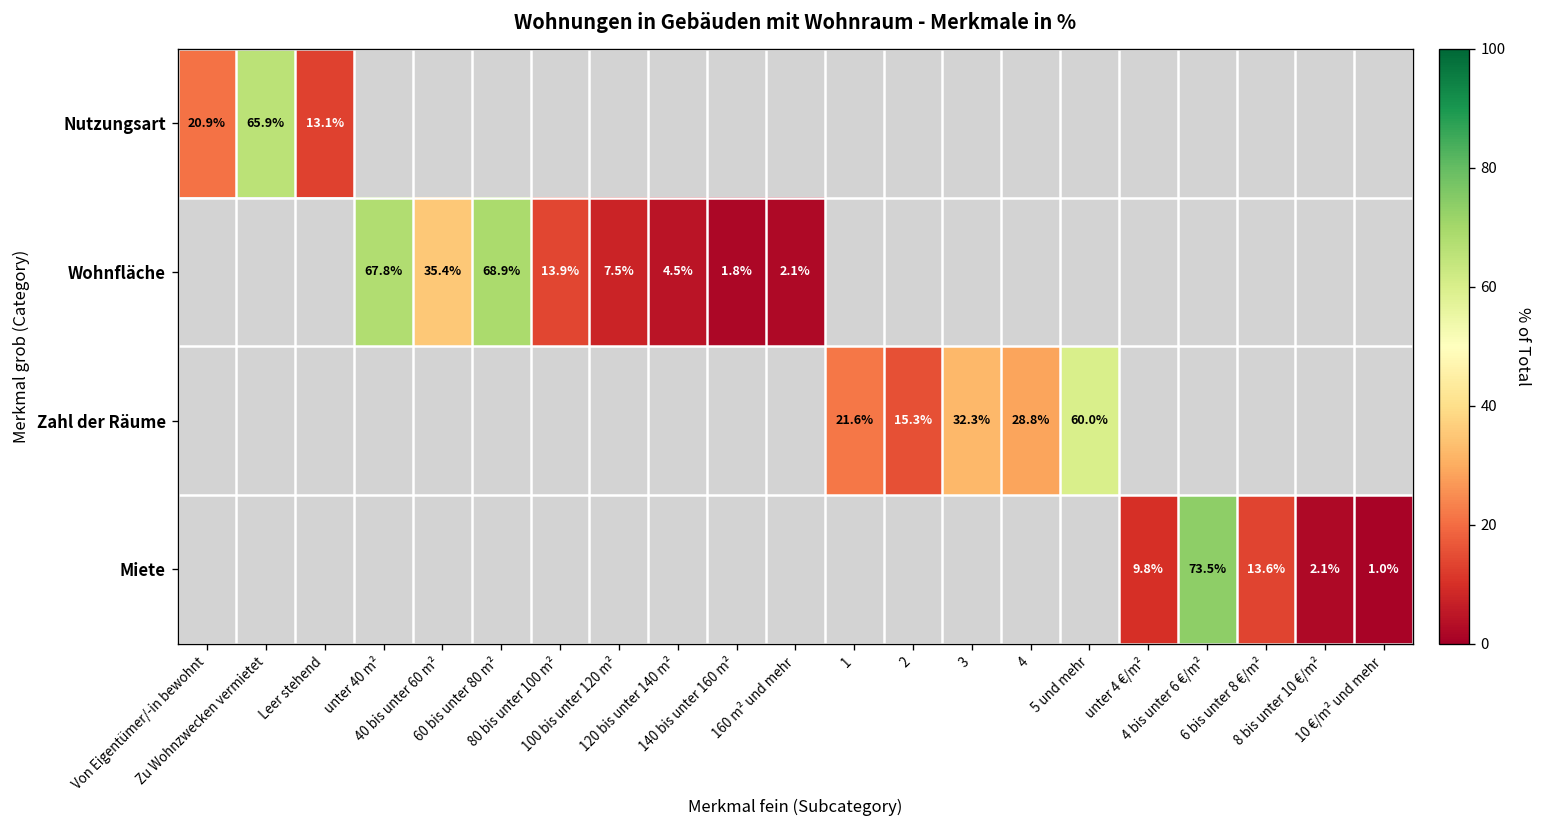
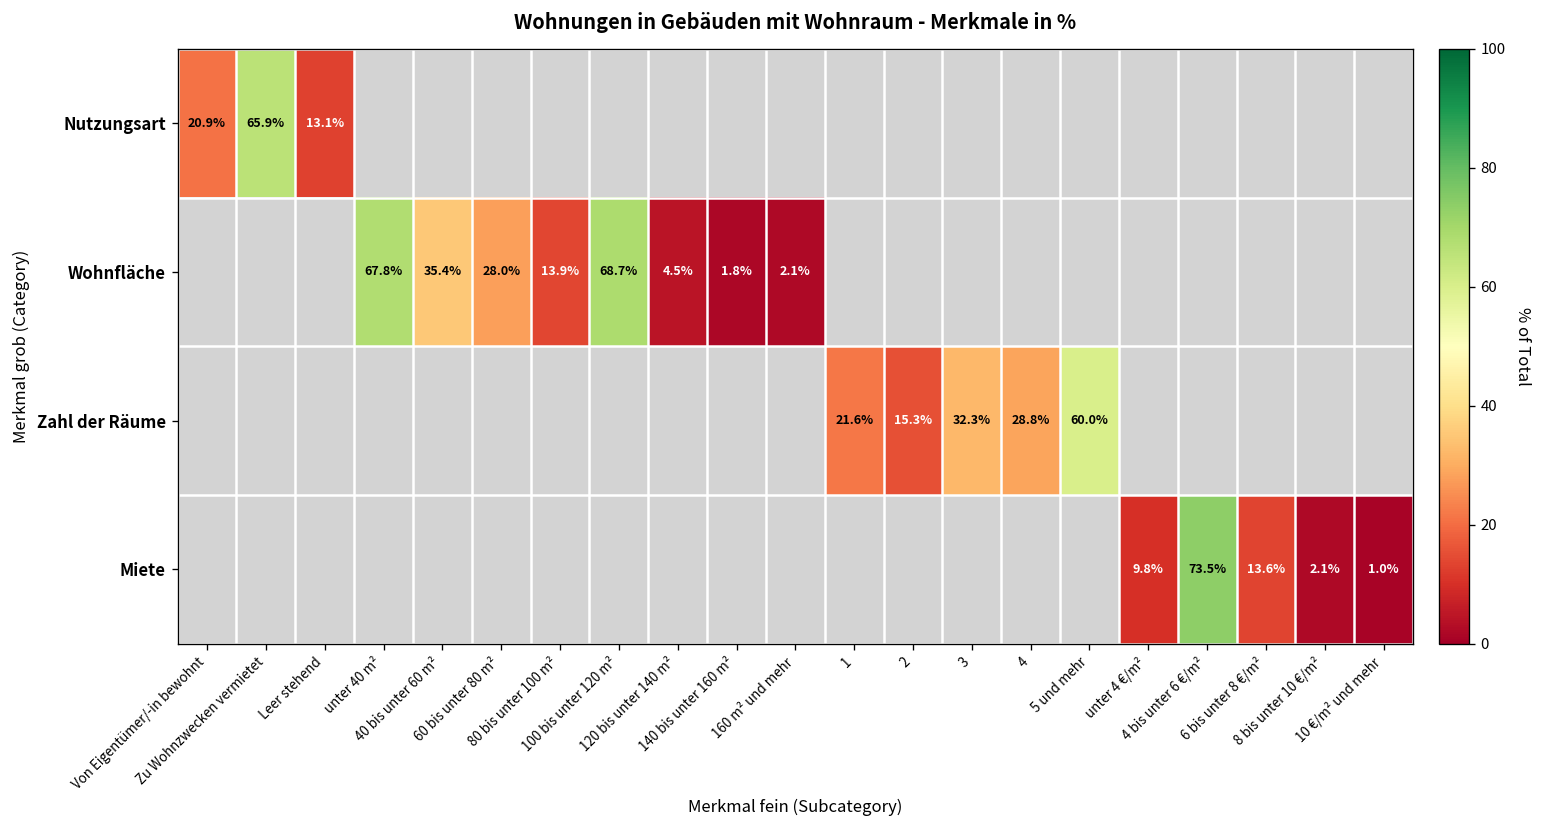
  {
    "Nutzungsart": {
      "Von Eigentümer/-in bewohnt": "20.9%",
      "Zu Wohnzwecken vermietet": "65.9%",
      "Leer stehend": "13.1%"
    },
    "Wohnfläche": {
      "unter 40 m²": "67.8%",
      "40 bis unter 60 m²": "35.4%",
-     "60 bis unter 80 m²": "68.9%",
+     "60 bis unter 80 m²": "28.0%",
      "80 bis unter 100 m²": "13.9%",
-     "100 bis unter 120 m²": "7.5%",
+     "100 bis unter 120 m²": "68.7%",
      "120 bis unter 140 m²": "4.5%",
      "140 bis unter 160 m²": "1.8%",
      "160 m² und mehr": "2.1%"
    },
    "Zahl der Räume": {
      "1": "21.6%",
      "2": "15.3%",
      "3": "32.3%",
      "4": "28.8%",
      "5 und mehr": "60.0%"
    },
    "Miete": {
      "unter 4 €/m²": "9.8%",
      "4 bis unter 6 €/m²": "73.5%",
      "6 bis unter 8 €/m²": "13.6%",
      "8 bis unter 10 €/m²": "2.1%",
      "10 €/m² und mehr": "1.0%"
    }
  }
